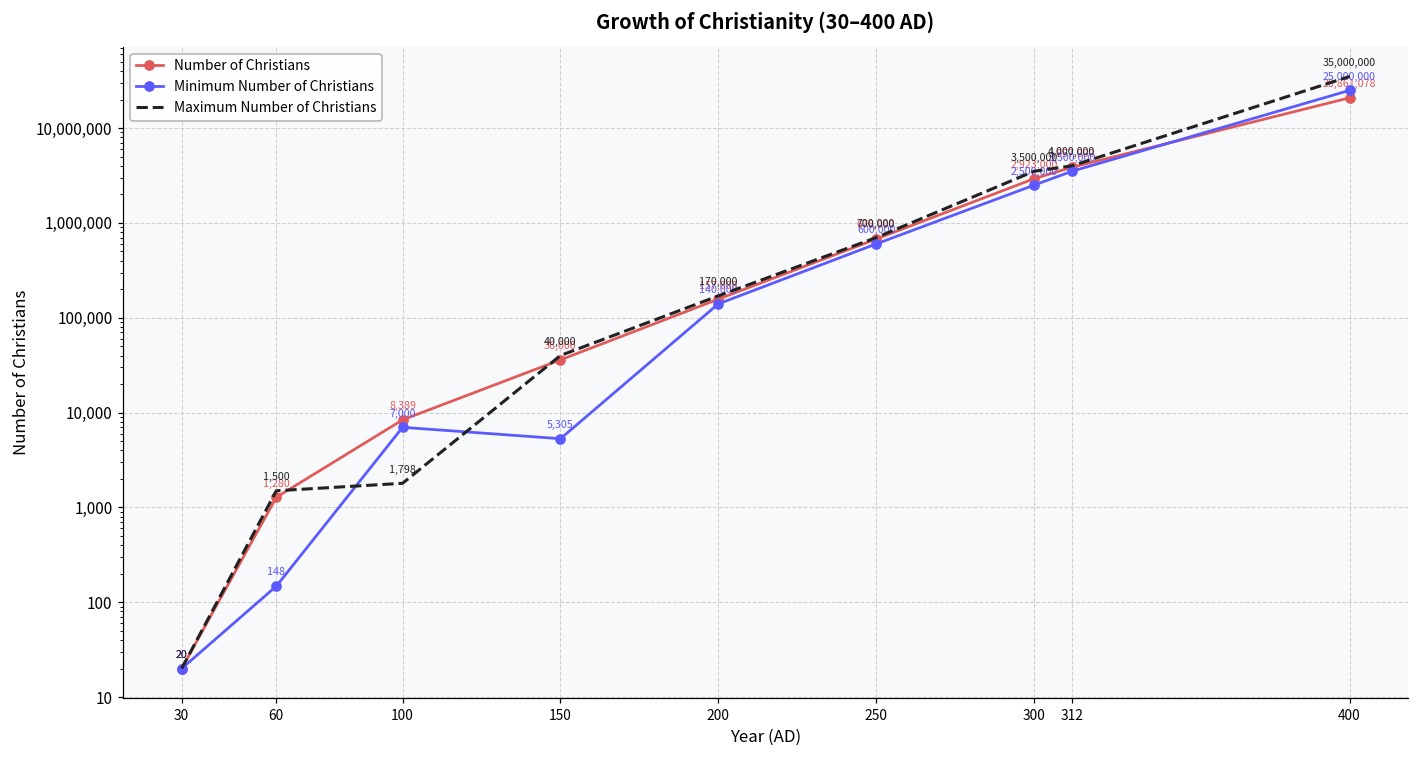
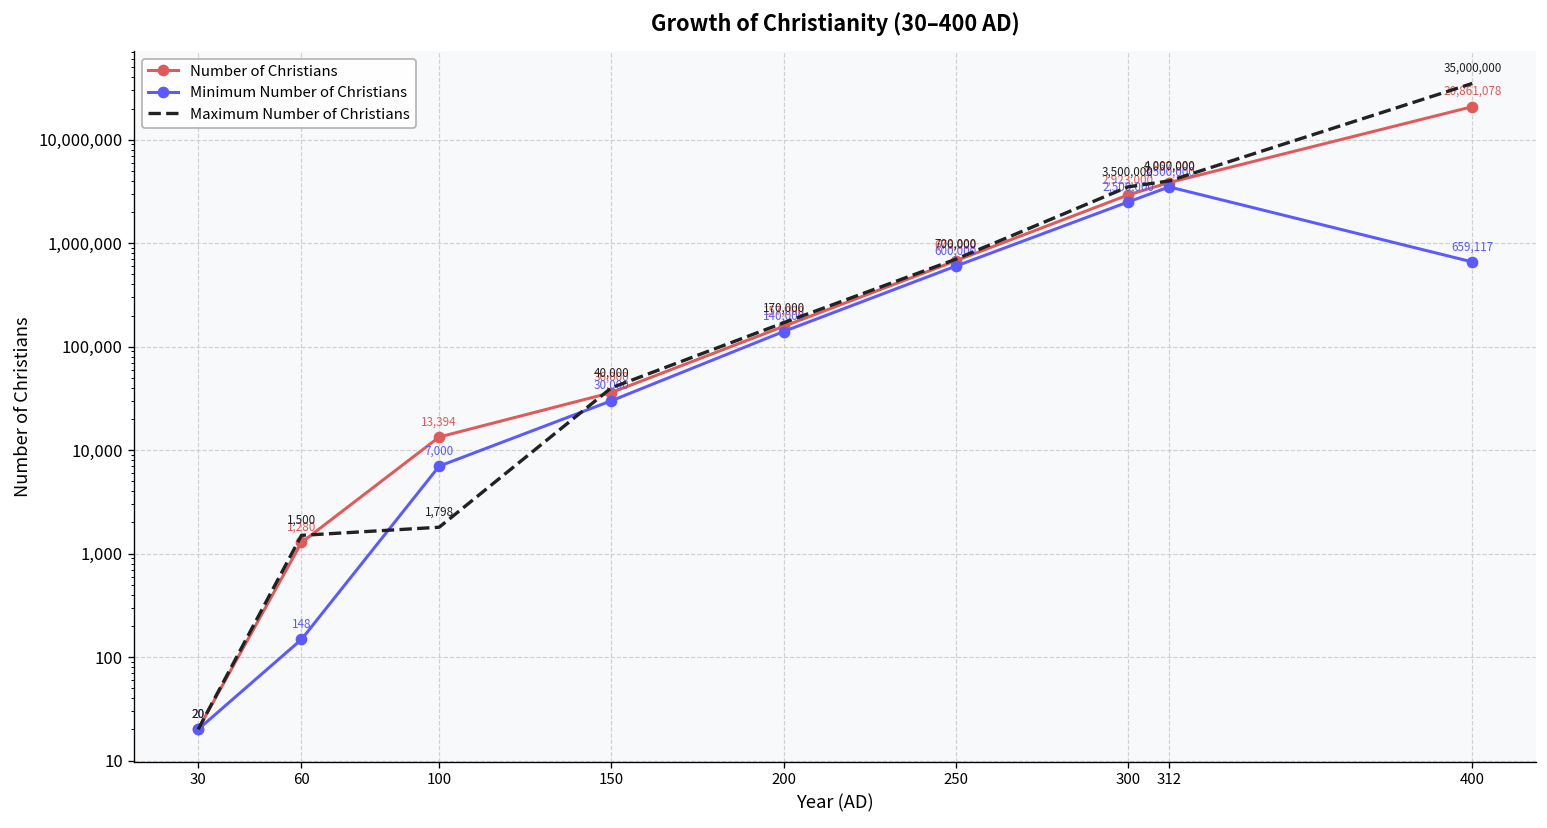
  {
    "Number of Christians": {
-     "100": "8,389"
+     "100": "13,394"
    },
    "Minimum Number of Christians": {
      "60": "148",
-     "150": "5,305",
-     "400": "25,000,000"
+     "150": "30,000",
+     "400": "659,117"
    },
    "Maximum Number of Christians": {
      "100": "1,798",
      "400": "35,000,000"
    }
  }
